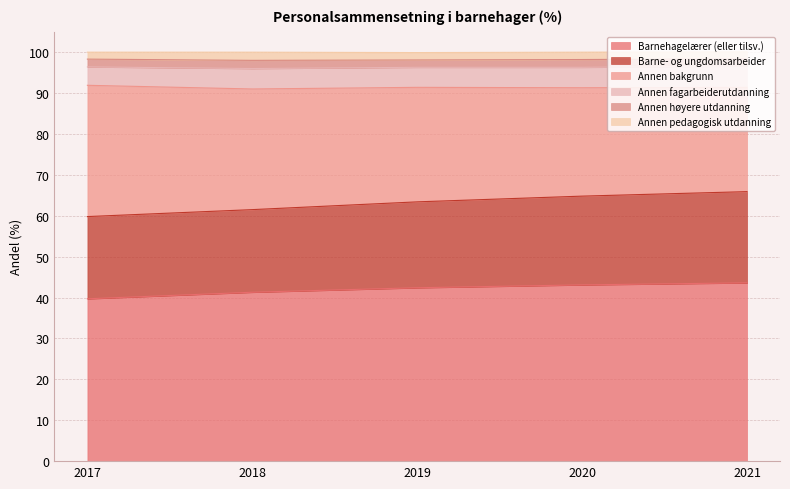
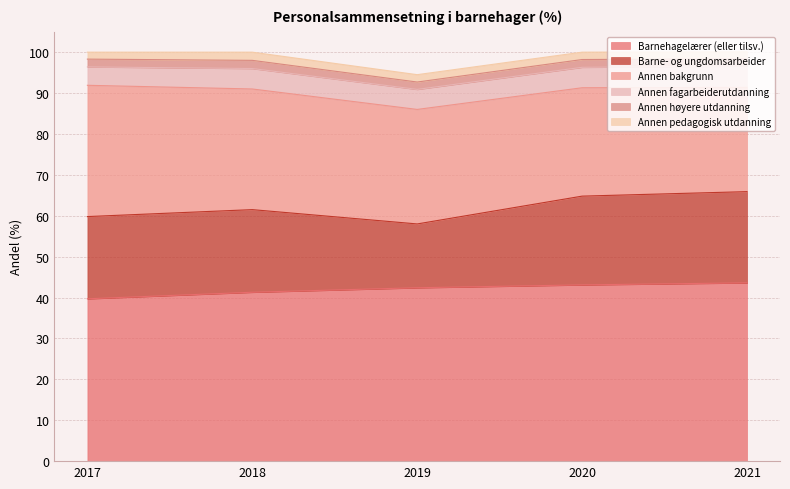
  {
    "Barne- og ungdomsarbeider": {
      "2017": 20,
      "2018": 20,
-     "2019": 21,
+     "2019": 16,
      "2020": 22,
      "2021": 22
    }
  }
